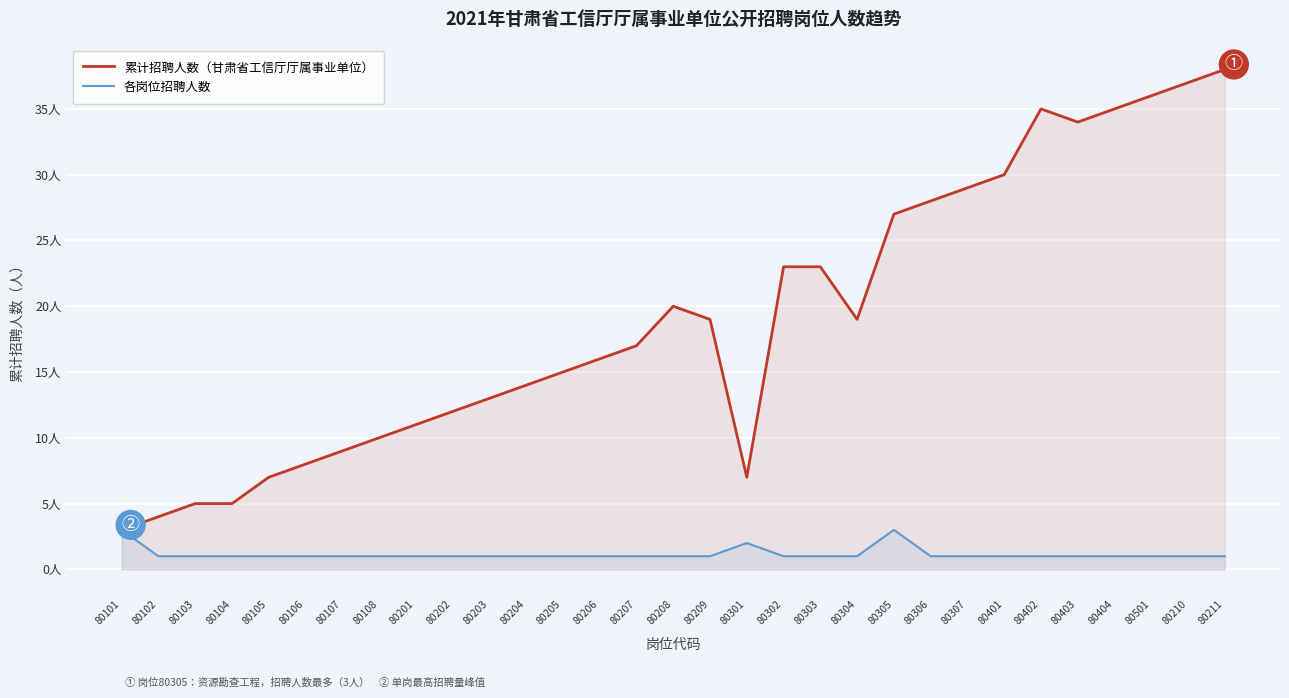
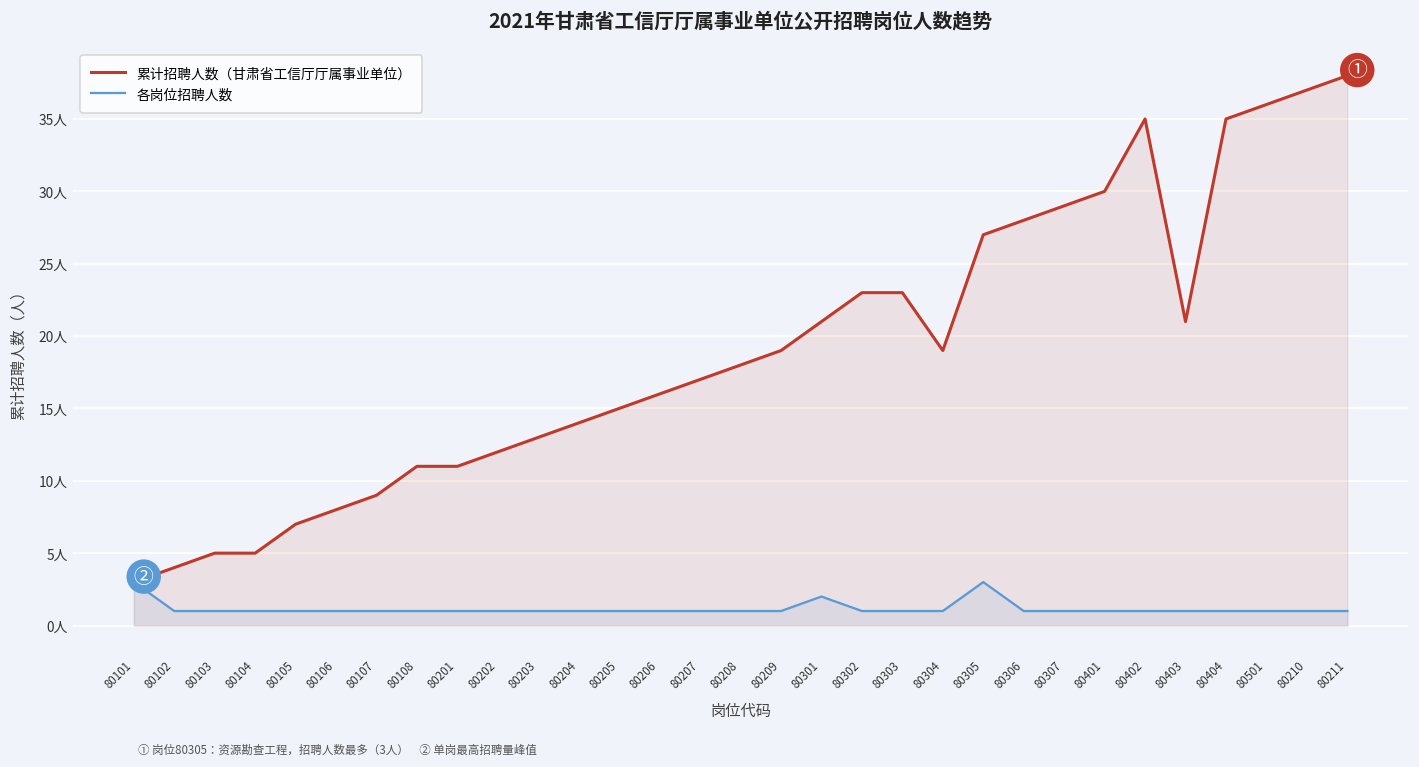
  {
    "累计招聘人数（甘肃省工信厅厅属事业单位）": {
      "80102": "4人",
      "80103": "5人",
      "80104": "5人",
      "80105": "7人",
      "80106": "8人",
      "80107": "9人",
-     "80108": "10人",
+     "80108": "11人",
      "80201": "11人",
      "80202": "12人",
      "80203": "13人",
      "80204": "14人",
      "80205": "15人",
      "80206": "16人",
      "80207": "17人",
-     "80208": "20人",
+     "80208": "18人",
      "80209": "19人",
-     "80301": "7人",
+     "80301": "21人",
      "80302": "23人",
      "80303": "23人",
      "80304": "19人",
      "80305": "27人",
      "80306": "28人",
      "80307": "29人",
      "80401": "30人",
      "80402": "35人",
-     "80403": "34人",
+     "80403": "21人",
      "80404": "35人",
      "80501": "36人",
      "80210": "37人"
    },
    "各岗位招聘人数": {
      "80102": "1人",
      "80103": "1人",
      "80104": "1人",
      "80105": "1人",
      "80106": "1人",
      "80107": "1人",
      "80108": "1人",
      "80201": "1人",
      "80202": "1人",
      "80203": "1人",
      "80204": "1人",
      "80205": "1人",
      "80206": "1人",
      "80207": "1人",
      "80208": "1人",
      "80209": "1人",
      "80301": "2人",
      "80302": "1人",
      "80303": "1人",
      "80304": "1人",
      "80305": "3人",
      "80306": "1人",
      "80307": "1人",
      "80401": "1人",
      "80402": "1人",
      "80403": "1人",
      "80404": "1人",
      "80501": "1人",
      "80210": "1人",
      "80211": "1人"
    }
  }
